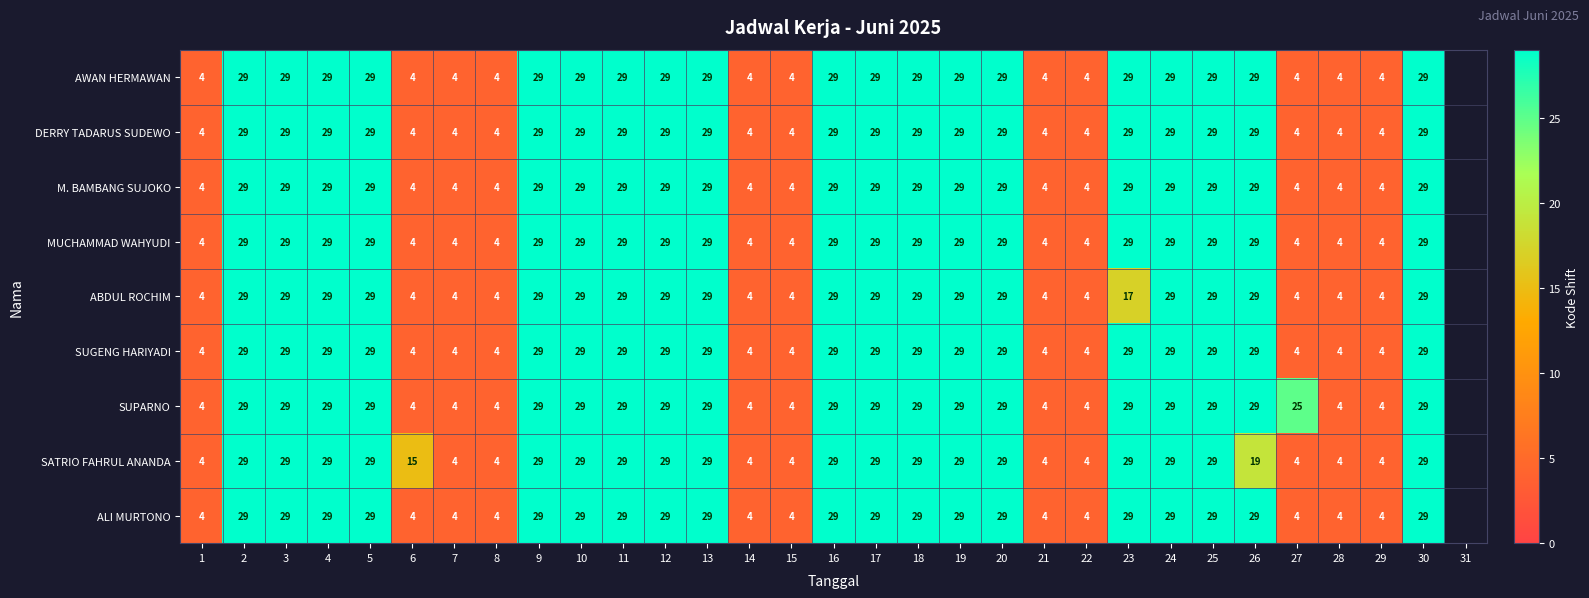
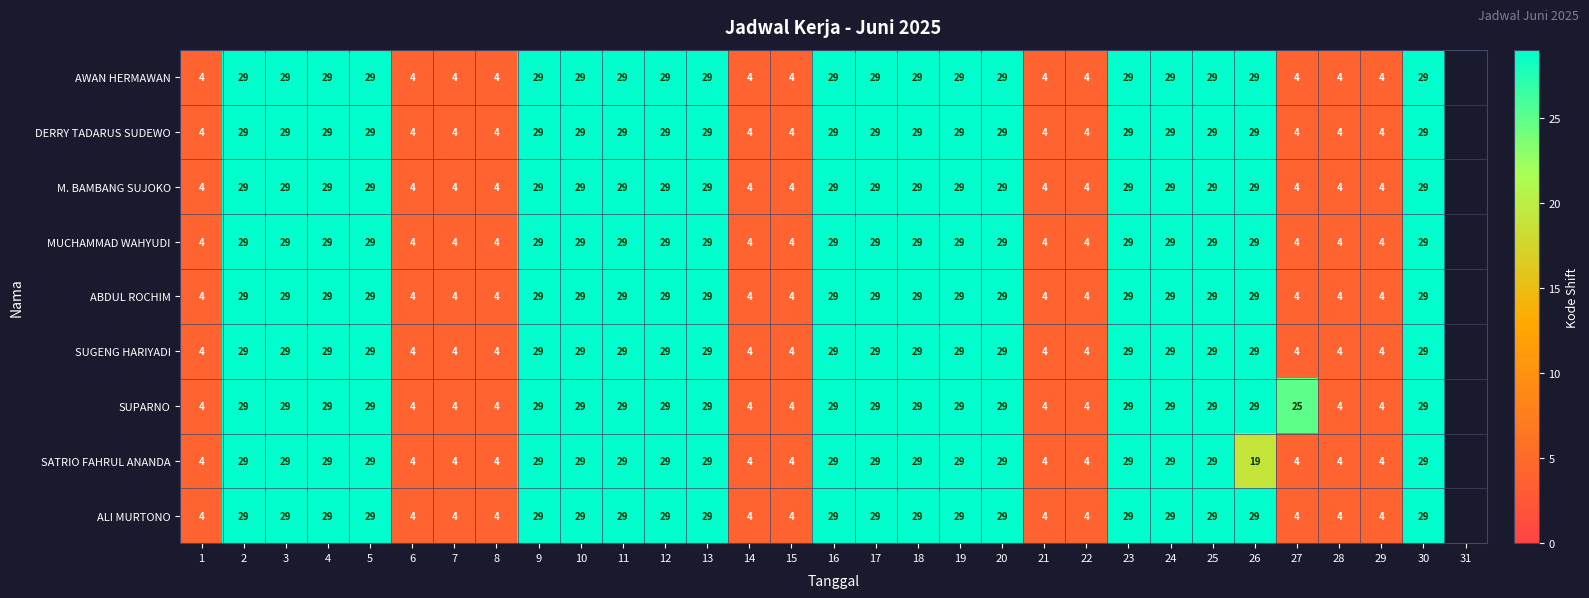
  {
    "ABDUL ROCHIM": {
      "1": 4,
      "2": 29,
      "3": 29,
      "4": 29,
      "5": 29,
      "6": 4,
      "7": 4,
      "8": 4,
      "9": 29,
      "10": 29,
      "11": 29,
      "12": 29,
      "13": 29,
      "14": 4,
      "15": 4,
      "16": 29,
      "17": 29,
      "18": 29,
      "19": 29,
      "20": 29,
      "21": 4,
      "22": 4,
-     "23": 17,
+     "23": 29,
      "24": 29,
      "25": 29,
      "26": 29,
      "27": 4,
      "28": 4,
      "29": 4,
      "30": 29
    },
    "SATRIO FAHRUL ANANDA": {
      "1": 4,
      "2": 29,
      "3": 29,
      "4": 29,
      "5": 29,
-     "6": 15,
+     "6": 4,
      "7": 4,
      "8": 4,
      "9": 29,
      "10": 29,
      "11": 29,
      "12": 29,
      "13": 29,
      "14": 4,
      "15": 4,
      "16": 29,
      "17": 29,
      "18": 29,
      "19": 29,
      "20": 29,
      "21": 4,
      "22": 4,
      "23": 29,
      "24": 29,
      "25": 29,
      "26": 19,
      "27": 4,
      "28": 4,
      "29": 4,
      "30": 29
    }
  }
